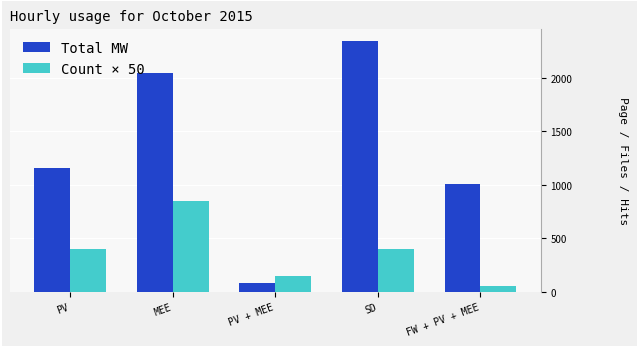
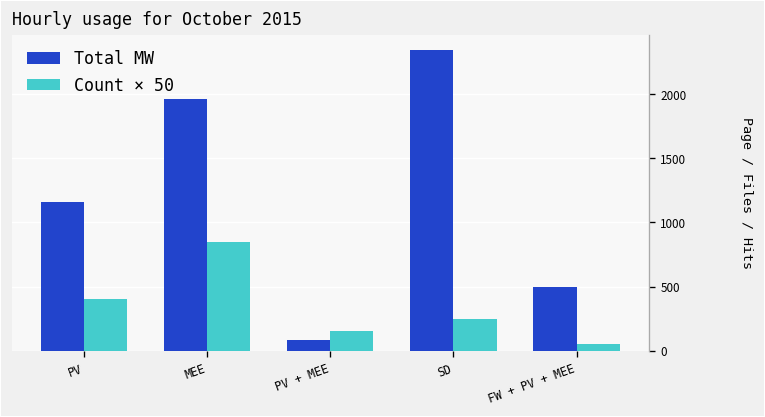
  {
    "Total MW": {
      "PV": 1160,
-     "MEE": 2040,
+     "MEE": 1960,
      "PV + MEE": 80,
      "SD": 2350,
-     "FW + PV + MEE": 1010
+     "FW + PV + MEE": 490
    },
    "Count × 50": {
      "PV": 400,
      "MEE": 850,
      "PV + MEE": 150,
-     "SD": 400,
+     "SD": 250,
      "FW + PV + MEE": 50
    }
  }
